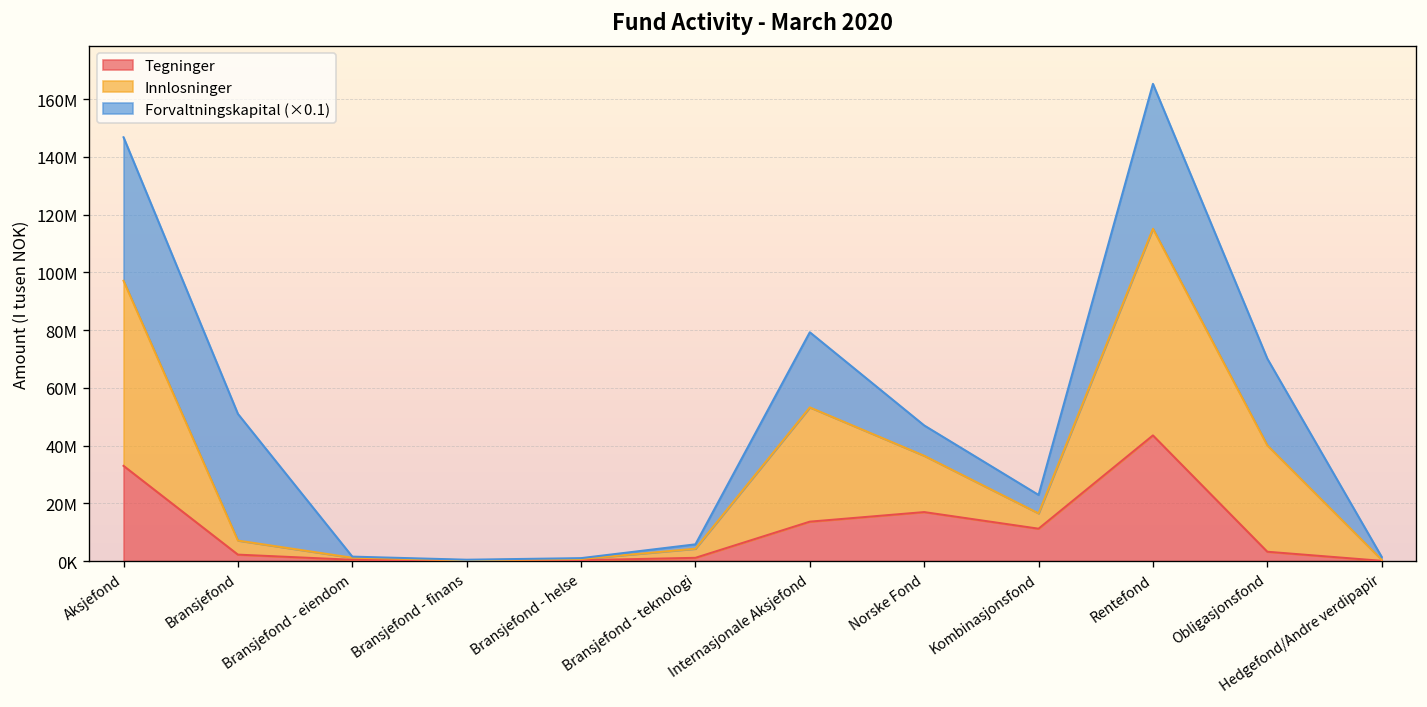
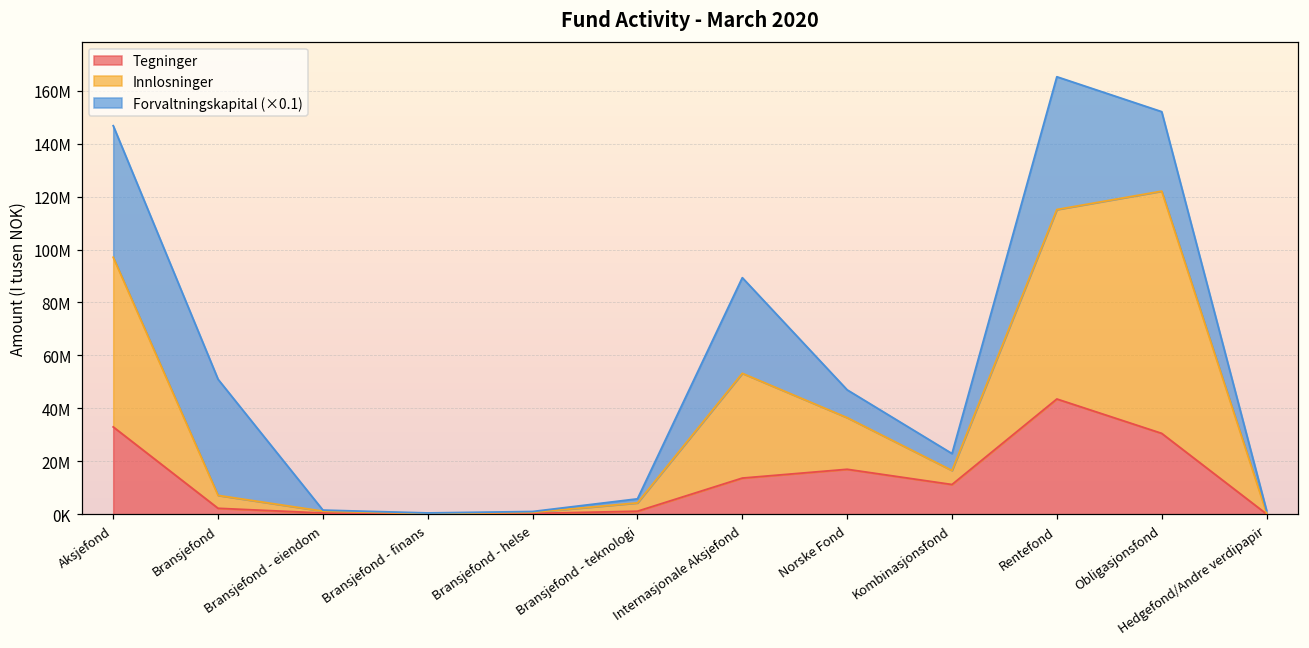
  {
    "Tegninger": {
      "Aksjefond": 33000000,
      "Bransjefond": 2000000,
      "Bransjefond - teknologi": 1000000,
      "Internasjonale Aksjefond": 14000000,
      "Norske Fond": 17000000,
      "Kombinasjonsfond": 11000000,
      "Rentefond": 44000000,
-     "Obligasjonsfond": 3000000
+     "Obligasjonsfond": 31000000
    },
    "Innlosninger": {
      "Aksjefond": 64000000,
      "Bransjefond": 5000000,
      "Bransjefond - teknologi": 3000000,
      "Internasjonale Aksjefond": 40000000,
      "Norske Fond": 19000000,
      "Kombinasjonsfond": 5000000,
      "Rentefond": 72000000,
-     "Obligasjonsfond": 37000000
+     "Obligasjonsfond": 91000000
    },
    "Forvaltningskapital (×0.1)": {
      "Aksjefond": 50000000,
      "Bransjefond": 44000000,
      "Bransjefond - teknologi": 2000000,
-     "Internasjonale Aksjefond": 26000000,
+     "Internasjonale Aksjefond": 36000000,
      "Norske Fond": 11000000,
      "Kombinasjonsfond": 6000000,
      "Rentefond": 50000000,
      "Obligasjonsfond": 30000000
    }
  }
